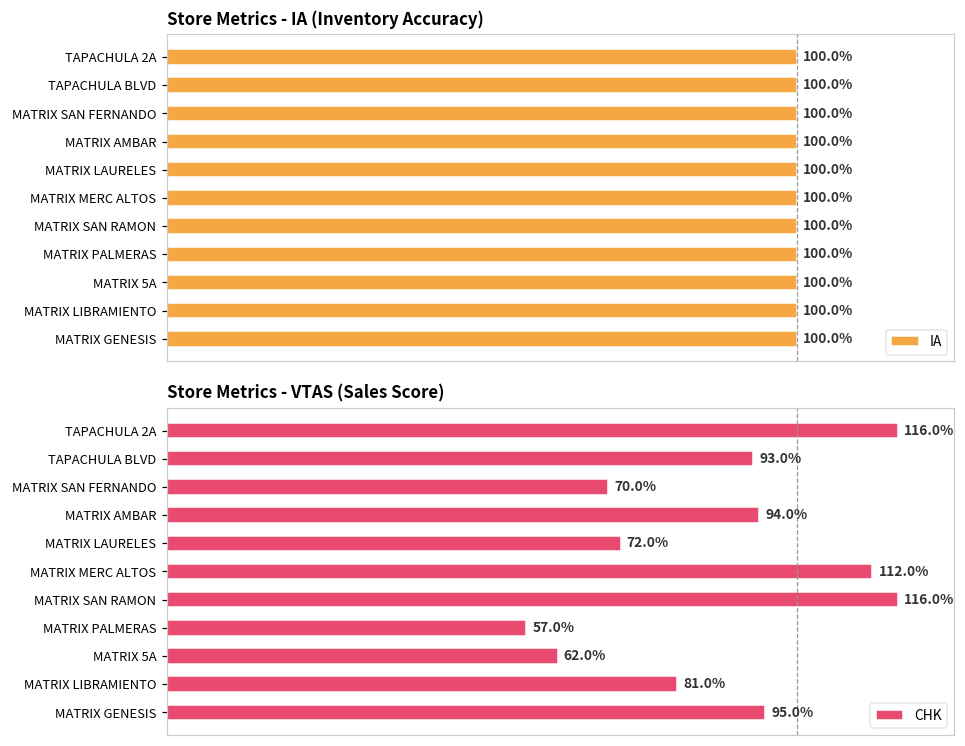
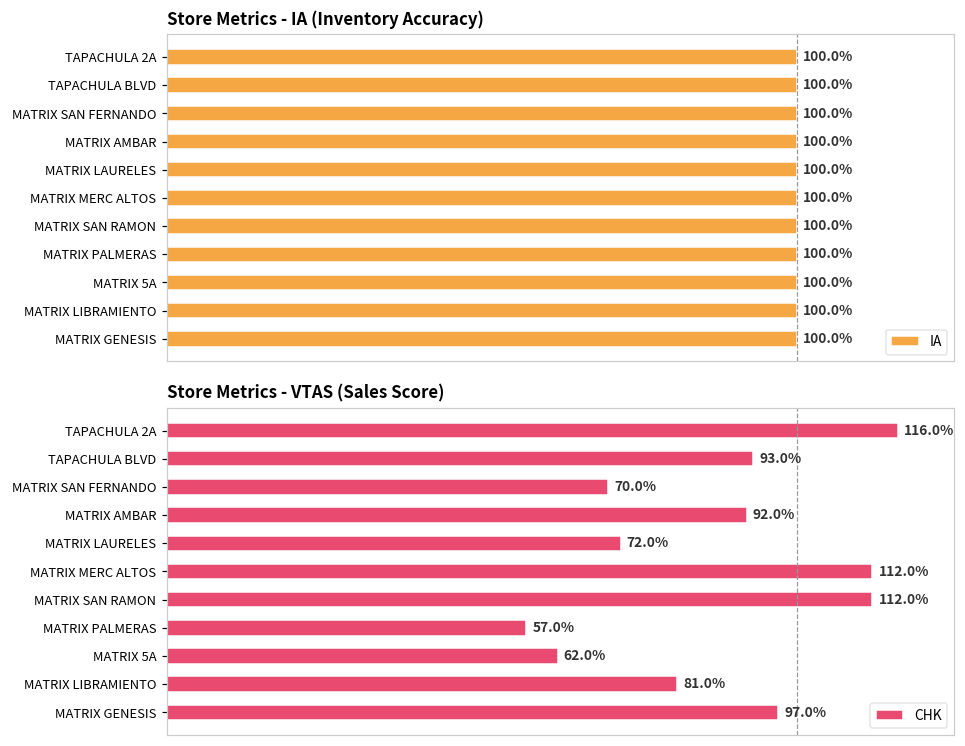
  {
    "Store Metrics - IA (Inventory Accuracy)": {
      "TAPACHULA 2A": "100.0%",
      "TAPACHULA BLVD": "100.0%",
      "MATRIX SAN FERNANDO": "100.0%",
      "MATRIX AMBAR": "100.0%",
      "MATRIX LAURELES": "100.0%",
      "MATRIX MERC ALTOS": "100.0%",
      "MATRIX SAN RAMON": "100.0%",
      "MATRIX PALMERAS": "100.0%",
      "MATRIX 5A": "100.0%",
      "MATRIX LIBRAMIENTO": "100.0%",
      "MATRIX GENESIS": "100.0%"
    },
    "Store Metrics - VTAS (Sales Score)": {
      "TAPACHULA 2A": "116.0%",
      "TAPACHULA BLVD": "93.0%",
      "MATRIX SAN FERNANDO": "70.0%",
-     "MATRIX AMBAR": "94.0%",
+     "MATRIX AMBAR": "92.0%",
      "MATRIX LAURELES": "72.0%",
      "MATRIX MERC ALTOS": "112.0%",
-     "MATRIX SAN RAMON": "116.0%",
+     "MATRIX SAN RAMON": "112.0%",
      "MATRIX PALMERAS": "57.0%",
      "MATRIX 5A": "62.0%",
      "MATRIX LIBRAMIENTO": "81.0%",
-     "MATRIX GENESIS": "95.0%"
+     "MATRIX GENESIS": "97.0%"
    }
  }
